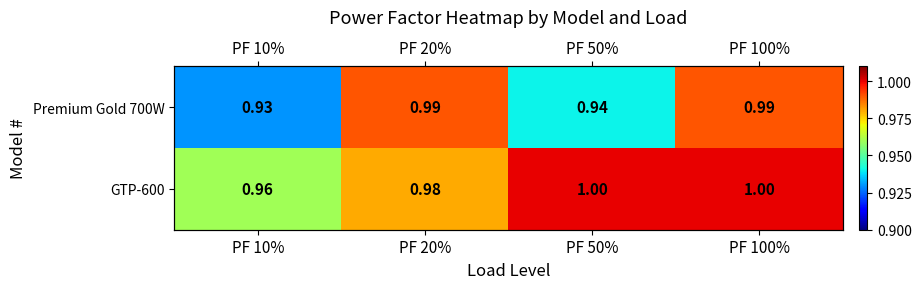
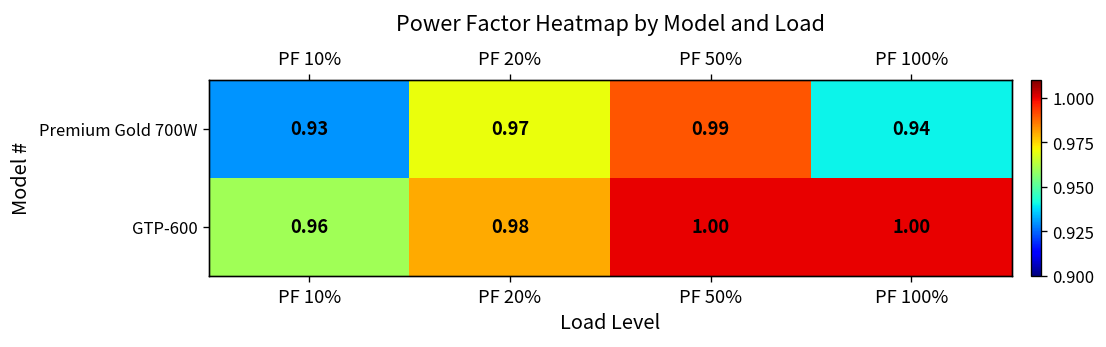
  {
    "Premium Gold 700W": {
      "PF 10%": 0.93,
-     "PF 20%": 0.99,
-     "PF 50%": 0.94,
-     "PF 100%": 0.99
+     "PF 20%": 0.97,
+     "PF 50%": 0.99,
+     "PF 100%": 0.94
    },
    "GTP-600": {
      "PF 10%": 0.96,
      "PF 20%": 0.98,
      "PF 50%": 1.00,
      "PF 100%": 1.00
    }
  }
